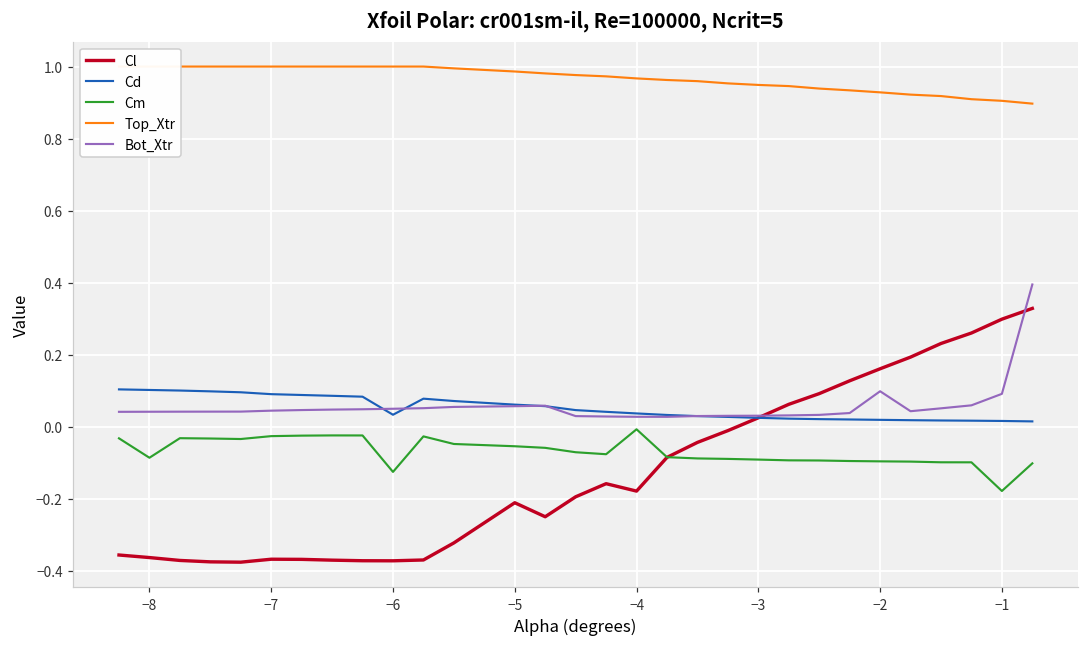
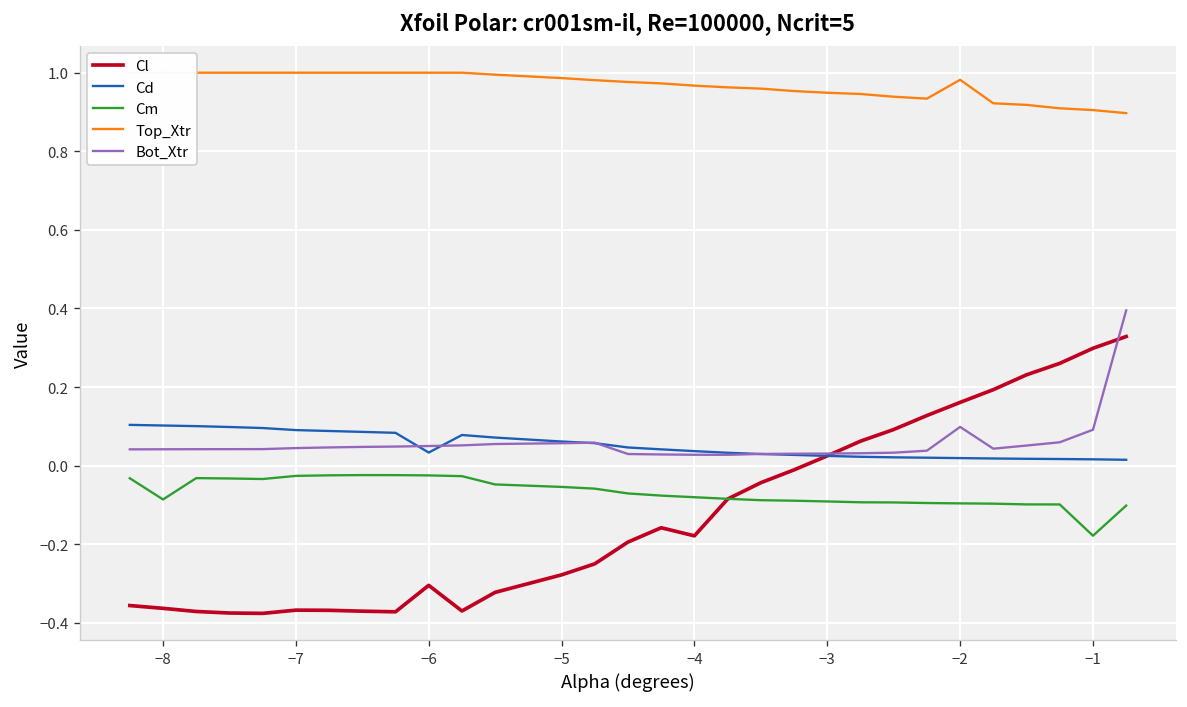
  {
    "Cl": {
      "−8": -0.36,
      "−7": -0.37,
-     "−6": -0.37,
-     "−5": -0.21,
+     "−6": -0.30,
+     "−5": -0.28,
      "−4": -0.18,
      "−2": 0.16,
      "−1": 0.30
    },
    "Cd": {
      "−8": 0.10,
      "−7": 0.09,
      "−6": 0.03,
      "−4": 0.04,
      "−2": 0.02,
      "−1": 0.02
    },
    "Cm": {
      "−8": -0.09,
      "−7": -0.03,
-     "−6": -0.13,
+     "−6": -0.02,
      "−5": -0.05,
-     "−4": -0.01,
+     "−4": -0.08,
      "−3": -0.09,
      "−2": -0.10,
      "−1": -0.18
    },
    "Top_Xtr": {
      "−7": 1.00,
      "−6": 1.00,
      "−5": 0.99,
      "−4": 0.97,
      "−3": 0.95,
-     "−2": 0.93,
+     "−2": 0.98,
      "−1": 0.90
    },
    "Bot_Xtr": {
      "−8": 0.04,
      "−7": 0.04,
      "−6": 0.05,
      "−4": 0.03,
      "−2": 0.10,
      "−1": 0.09
    }
  }
